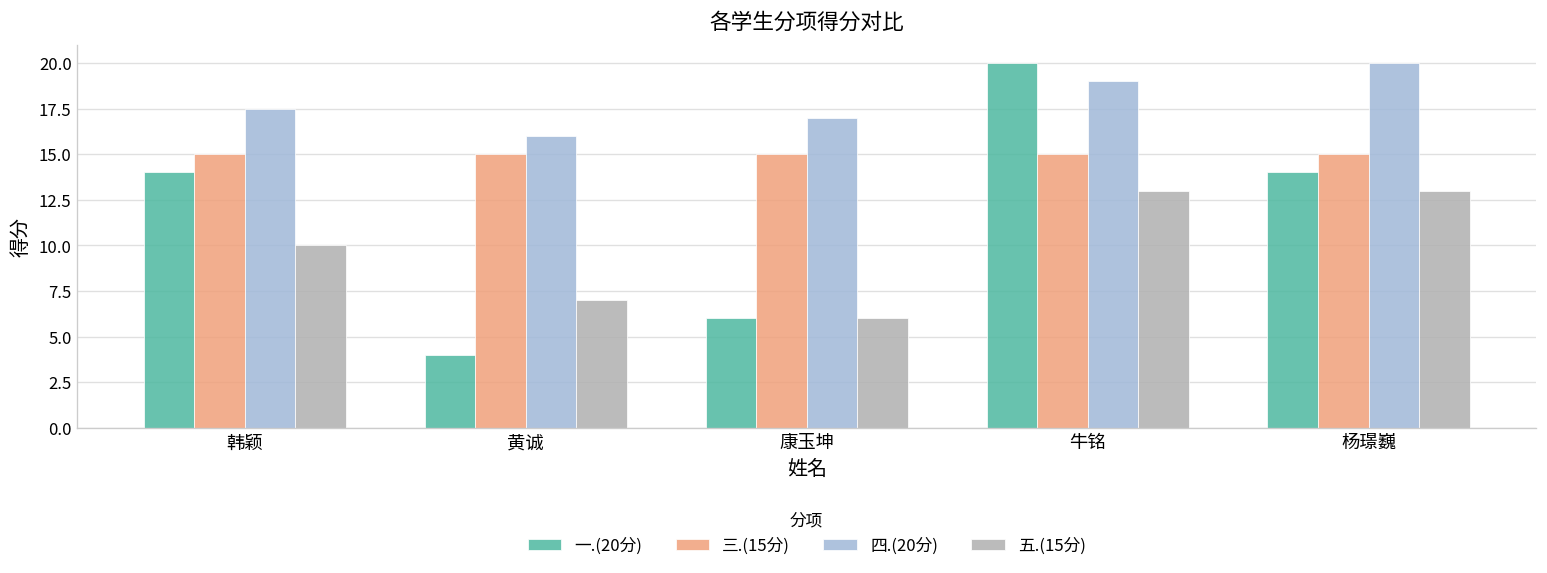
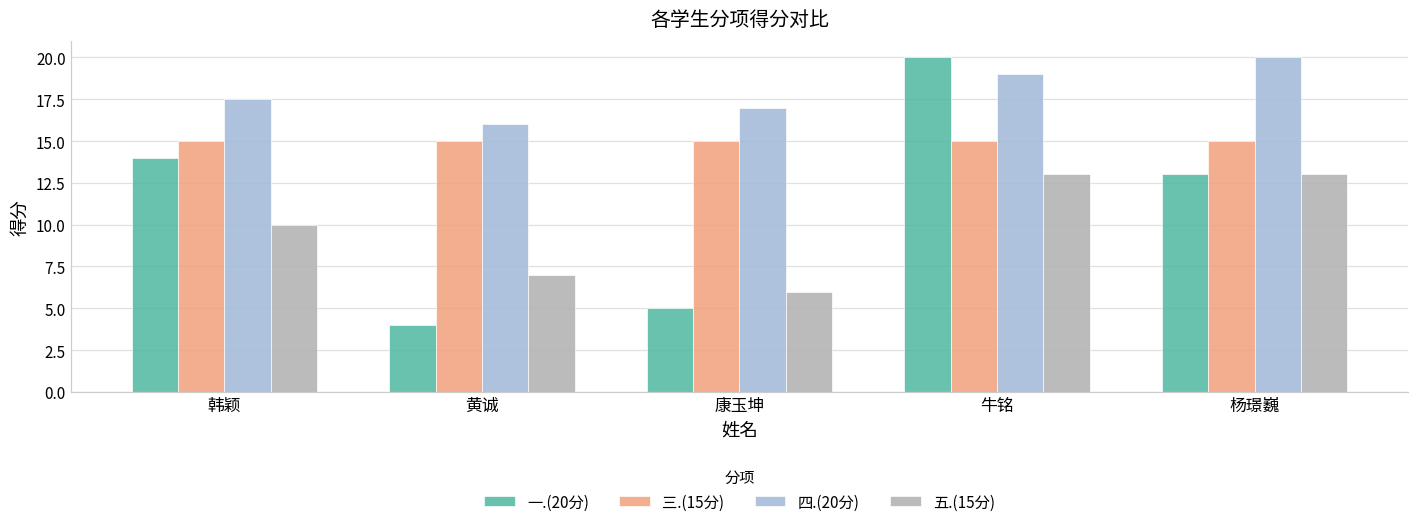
  {
    "一.(20分)": {
      "韩颖": 14,
      "黄诚": 4,
-     "康玉坤": 6,
+     "康玉坤": 5,
      "牛铭": 20,
-     "杨璟巍": 14
+     "杨璟巍": 13
    },
    "三.(15分)": {
      "韩颖": 15,
      "黄诚": 15,
      "康玉坤": 15,
      "牛铭": 15,
      "杨璟巍": 15
    }
  }
